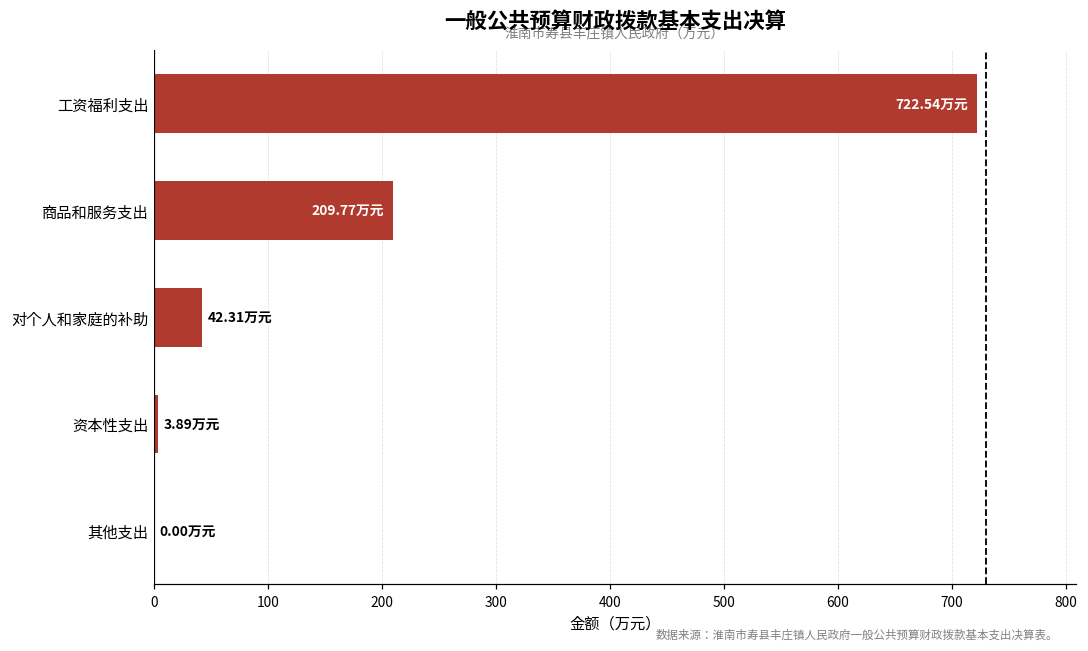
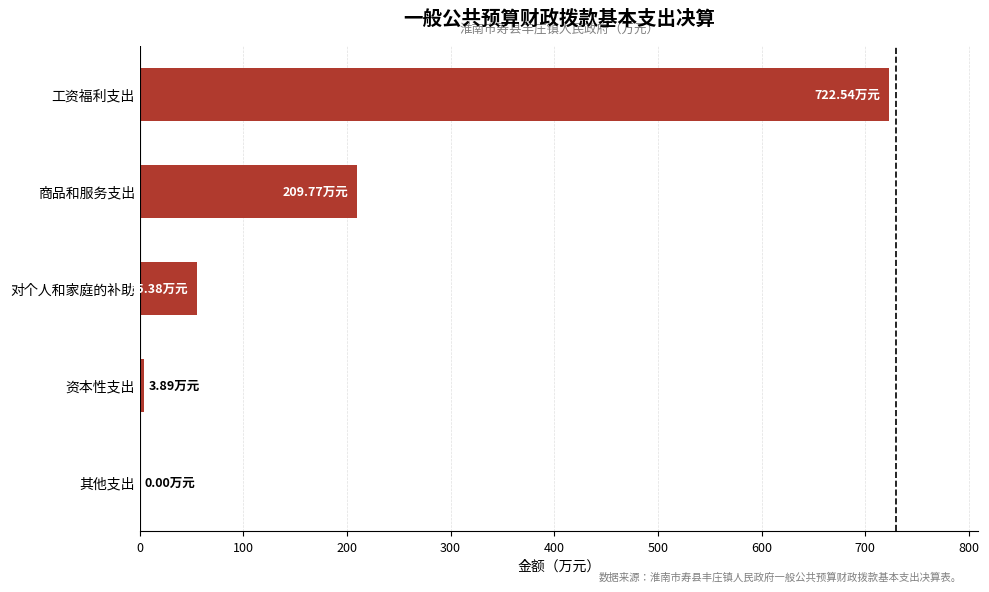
  {
    "工资福利支出": 722.54,
    "商品和服务支出": 209.77,
-   "对个人和家庭的补助": 42.31,
+   "对个人和家庭的补助": 55.38,
    "资本性支出": 3.89,
    "其他支出": 0.00
  }
